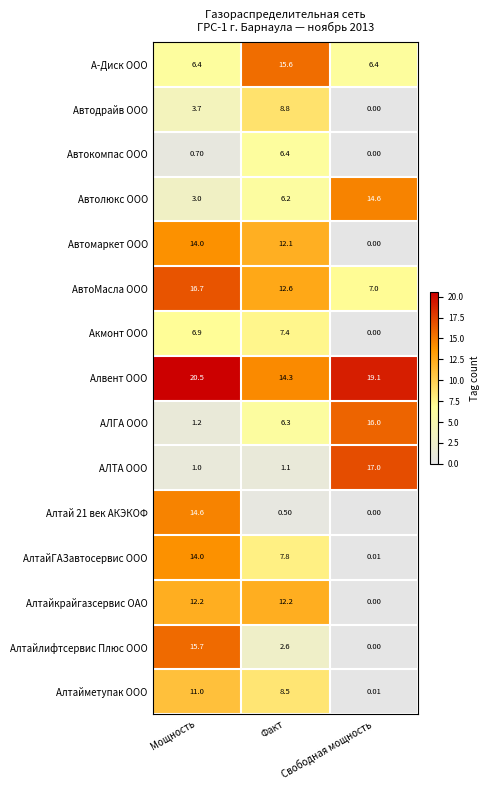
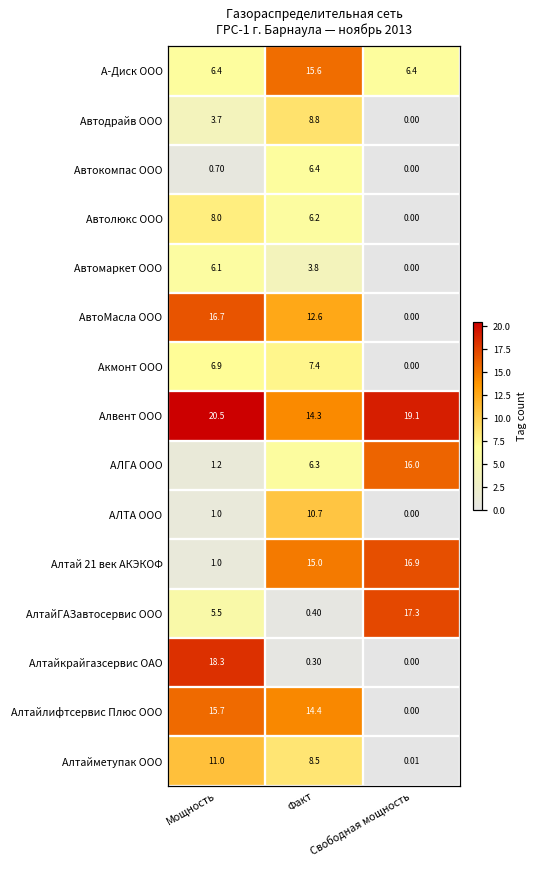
  {
    "А-Диск ООО": {
      "Мощность": 6.4,
      "Факт": 15.6,
      "Свободная мощность": 6.4
    },
    "Автодрайв ООО": {
      "Мощность": 3.7,
      "Факт": 8.8,
      "Свободная мощность": 0.00
    },
    "Автокомпас ООО": {
      "Мощность": 0.70,
      "Факт": 6.4,
      "Свободная мощность": 0.00
    },
    "Автолюкс ООО": {
-     "Мощность": 3.0,
+     "Мощность": 8.0,
      "Факт": 6.2,
-     "Свободная мощность": 14.6
+     "Свободная мощность": 0.00
    },
    "Автомаркет ООО": {
-     "Мощность": 14.0,
-     "Факт": 12.1,
+     "Мощность": 6.1,
+     "Факт": 3.8,
      "Свободная мощность": 0.00
    },
    "АвтоМасла ООО": {
      "Мощность": 16.7,
      "Факт": 12.6,
-     "Свободная мощность": 7.0
+     "Свободная мощность": 0.00
    },
    "Акмонт ООО": {
      "Мощность": 6.9,
      "Факт": 7.4,
      "Свободная мощность": 0.00
    },
    "Алвент ООО": {
      "Мощность": 20.5,
      "Факт": 14.3,
      "Свободная мощность": 19.1
    },
    "АЛГА ООО": {
      "Мощность": 1.2,
      "Факт": 6.3,
      "Свободная мощность": 16.0
    },
    "АЛТА ООО": {
      "Мощность": 1.0,
-     "Факт": 1.1,
-     "Свободная мощность": 17.0
+     "Факт": 10.7,
+     "Свободная мощность": 0.00
    },
    "Алтай 21 век АКЭКОФ": {
-     "Мощность": 14.6,
-     "Факт": 0.50,
-     "Свободная мощность": 0.00
+     "Мощность": 1.0,
+     "Факт": 15.0,
+     "Свободная мощность": 16.9
    },
    "АлтайГАЗавтосервис ООО": {
-     "Мощность": 14.0,
-     "Факт": 7.8,
-     "Свободная мощность": 0.01
+     "Мощность": 5.5,
+     "Факт": 0.40,
+     "Свободная мощность": 17.3
    },
    "Алтайкрайгазсервис ОАО": {
-     "Мощность": 12.2,
-     "Факт": 12.2,
+     "Мощность": 18.3,
+     "Факт": 0.30,
      "Свободная мощность": 0.00
    },
    "Алтайлифтсервис Плюс ООО": {
      "Мощность": 15.7,
-     "Факт": 2.6,
+     "Факт": 14.4,
      "Свободная мощность": 0.00
    },
    "Алтайметупак ООО": {
      "Мощность": 11.0,
      "Факт": 8.5,
      "Свободная мощность": 0.01
    }
  }
